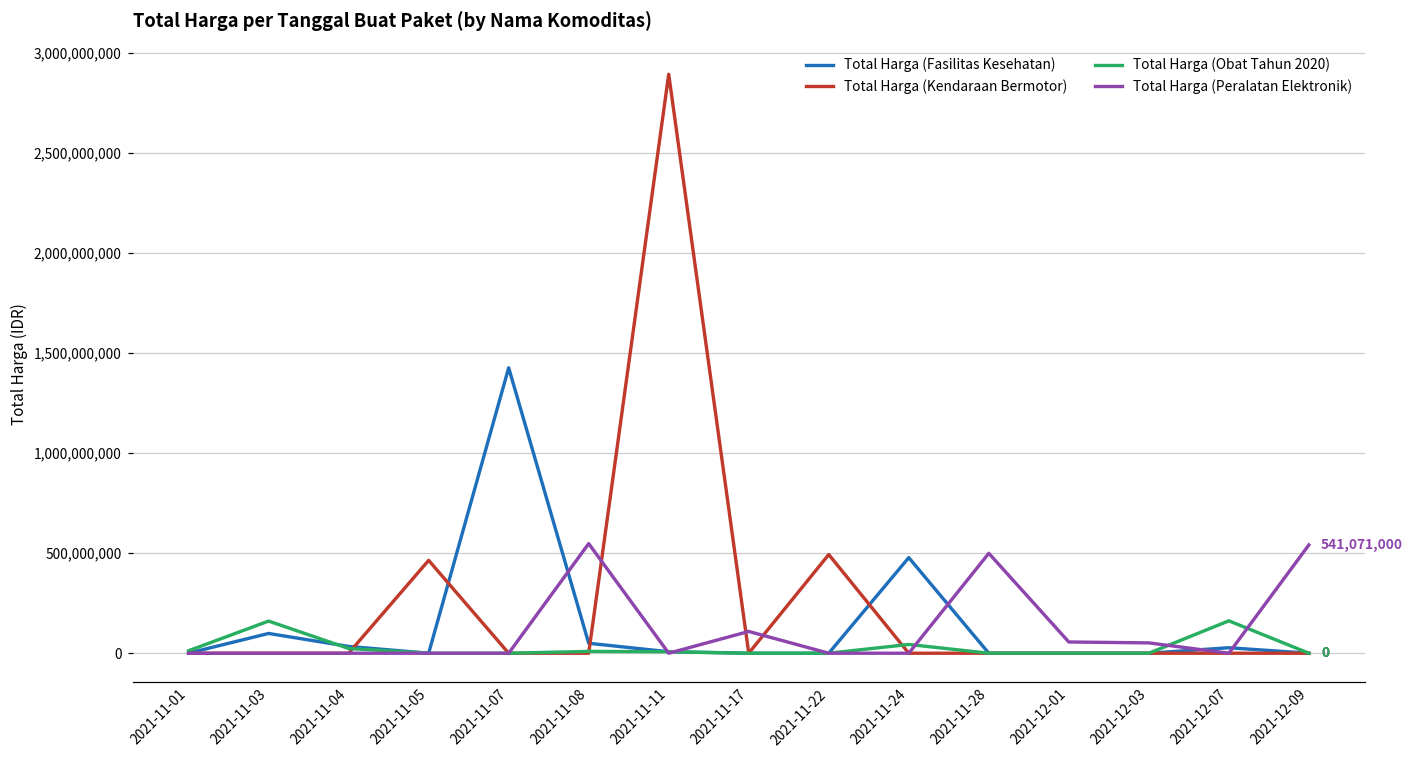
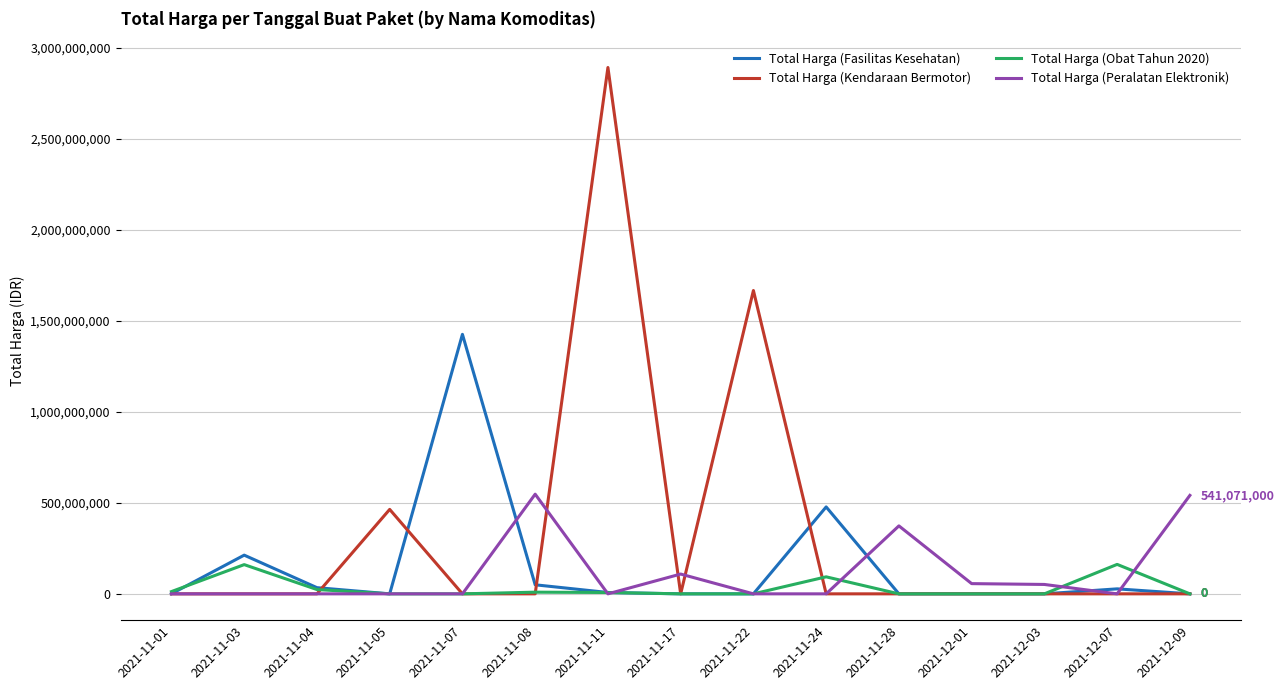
  {
    "Total Harga (Fasilitas Kesehatan)": {
-     "2021-11-03": "100,000,000",
+     "2021-11-03": "210,000,000",
      "2021-11-07": "1,430,000,000",
      "2021-11-08": "50,000,000",
      "2021-11-24": "480,000,000",
      "2021-12-07": "30,000,000"
    },
    "Total Harga (Kendaraan Bermotor)": {
      "2021-11-05": "460,000,000",
      "2021-11-11": "2,890,000,000",
-     "2021-11-22": "490,000,000"
+     "2021-11-22": "1,670,000,000"
    },
    "Total Harga (Obat Tahun 2020)": {
      "2021-11-03": "160,000,000",
-     "2021-11-24": "40,000,000",
+     "2021-11-24": "90,000,000",
      "2021-12-07": "160,000,000"
    },
    "Total Harga (Peralatan Elektronik)": {
      "2021-11-08": "550,000,000",
      "2021-11-17": "110,000,000",
-     "2021-11-28": "500,000,000",
+     "2021-11-28": "370,000,000",
      "2021-12-01": "60,000,000",
      "2021-12-03": "50,000,000"
    }
  }
